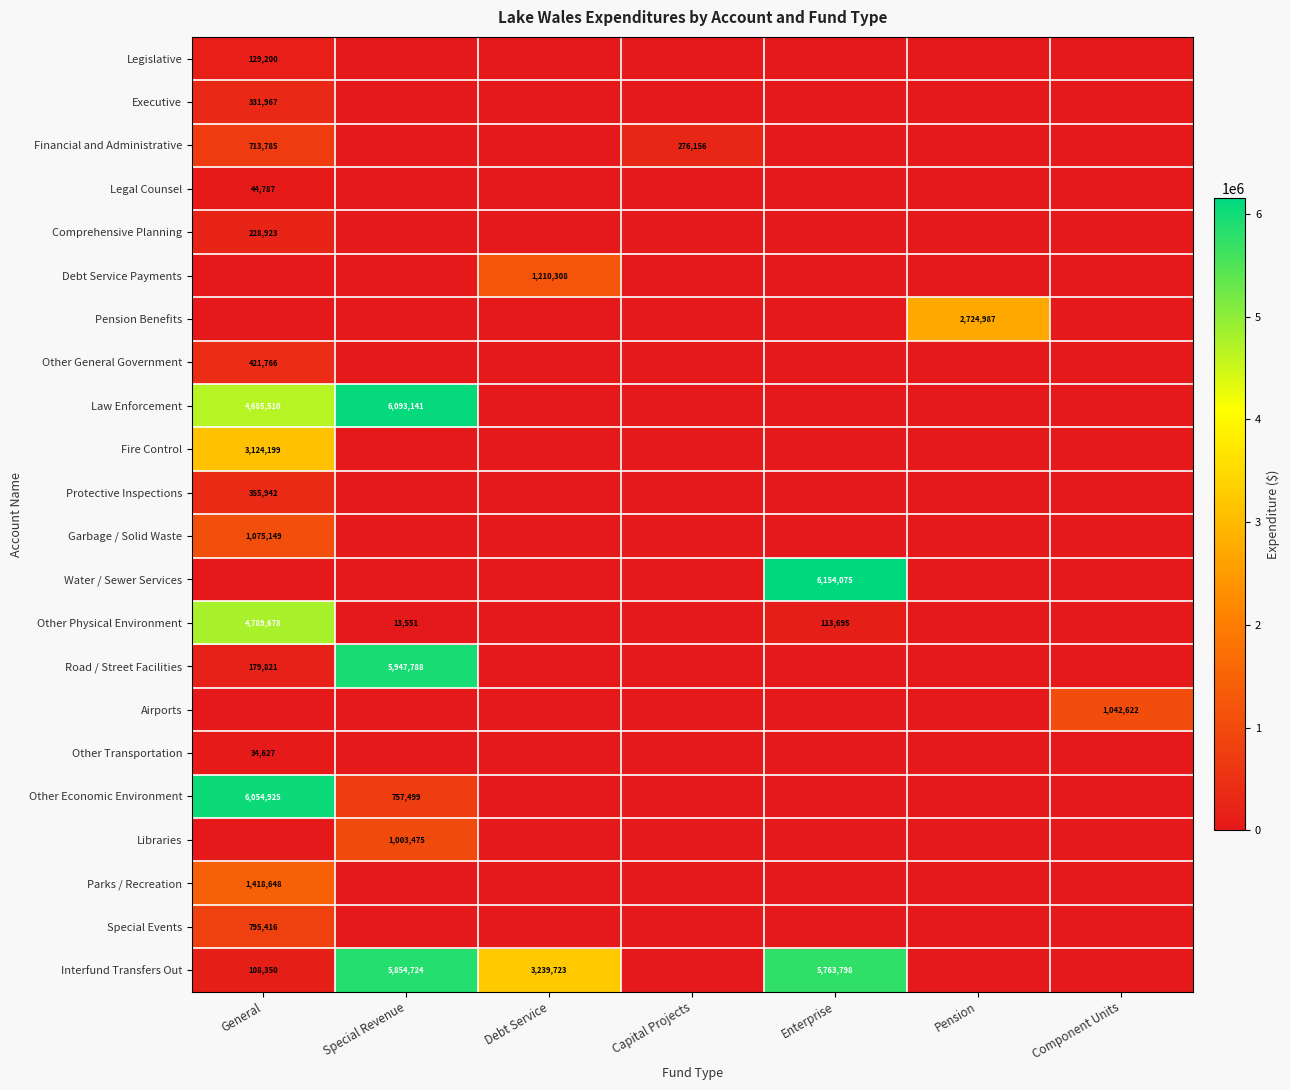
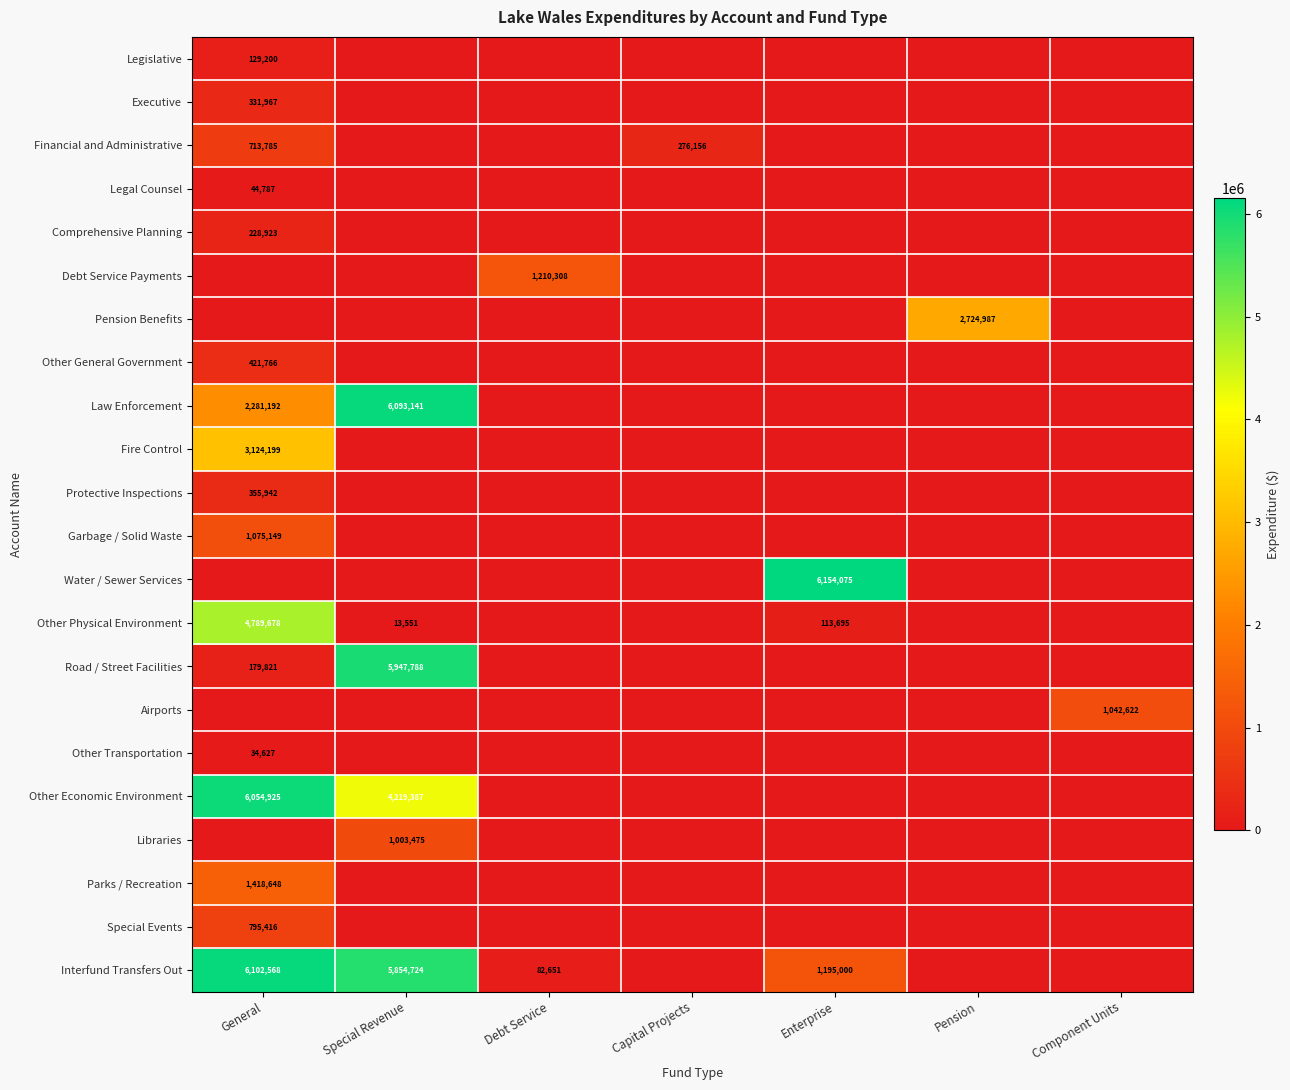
  {
    "Legislative": {
      "General": "129,200"
    },
    "Executive": {
      "General": "331,967"
    },
    "Financial and Administrative": {
      "General": "713,785",
      "Capital Projects": "276,156"
    },
    "Legal Counsel": {
      "General": "44,787"
    },
    "Comprehensive Planning": {
      "General": "228,923"
    },
    "Debt Service Payments": {
      "Debt Service": "1,210,308"
    },
    "Pension Benefits": {
      "Pension": "2,724,987"
    },
    "Other General Government": {
      "General": "421,766"
    },
    "Law Enforcement": {
-     "General": "4,685,510",
+     "General": "2,281,192",
      "Special Revenue": "6,093,141"
    },
    "Fire Control": {
      "General": "3,124,199"
    },
    "Protective Inspections": {
      "General": "355,942"
    },
    "Garbage / Solid Waste": {
      "General": "1,075,149"
    },
    "Water / Sewer Services": {
      "Enterprise": "6,154,075"
    },
    "Other Physical Environment": {
      "General": "4,789,678",
      "Special Revenue": "13,551",
      "Enterprise": "113,695"
    },
    "Road / Street Facilities": {
      "General": "179,821",
      "Special Revenue": "5,947,788"
    },
    "Airports": {
      "Component Units": "1,042,622"
    },
    "Other Transportation": {
      "General": "34,627"
    },
    "Other Economic Environment": {
      "General": "6,054,925",
-     "Special Revenue": "757,499"
+     "Special Revenue": "4,219,387"
    },
    "Libraries": {
      "Special Revenue": "1,003,475"
    },
    "Parks / Recreation": {
      "General": "1,418,648"
    },
    "Special Events": {
      "General": "795,416"
    },
    "Interfund Transfers Out": {
-     "General": "108,350",
+     "General": "6,102,568",
      "Special Revenue": "5,854,724",
-     "Debt Service": "3,239,723",
-     "Enterprise": "5,763,798"
+     "Debt Service": "82,651",
+     "Enterprise": "1,195,000"
    }
  }
